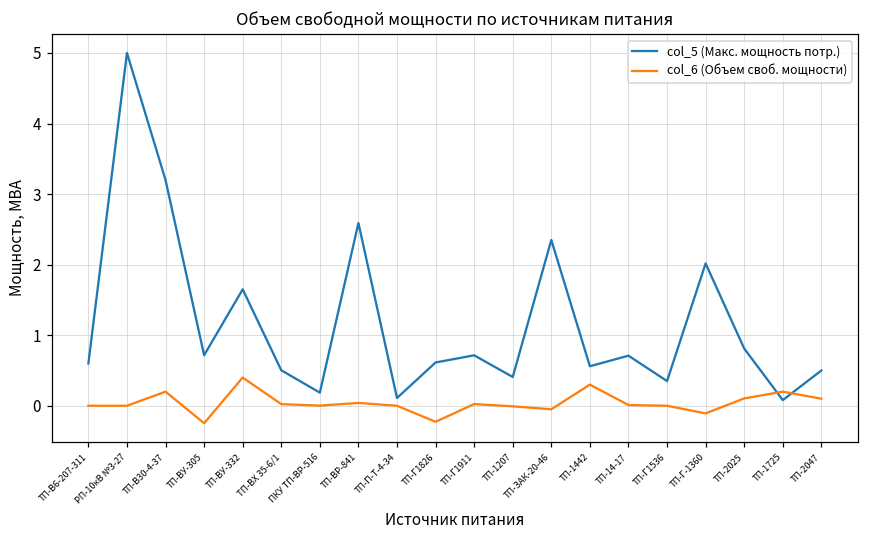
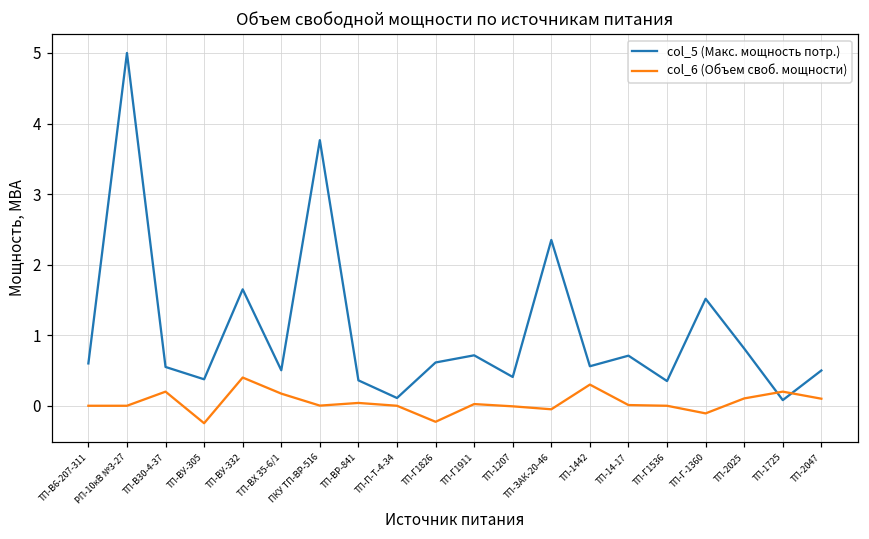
  {
    "col_5 (Макс. мощность потр.)": {
      "ТП-В6-207-311": 0.6,
      "РП-10кВ №3-27": 5.0,
-     "ТП-В30-4-37": 3.2,
-     "ТП-ВУ-305": 0.7,
+     "ТП-В30-4-37": 0.6,
+     "ТП-ВУ-305": 0.4,
      "ТП-ВУ-332": 1.7,
      "ТП-ВХ 35-6/1": 0.5,
-     "ПКУ ТП-ВР-516": 0.2,
-     "ТП-ВР-841": 2.6,
+     "ПКУ ТП-ВР-516": 3.8,
+     "ТП-ВР-841": 0.4,
      "ТП-П-Т-4-34": 0.1,
      "ТП-Г1826": 0.6,
      "ТП-Г1911": 0.7,
      "ТП-1207": 0.4,
      "ТП-ЗАК-20-46": 2.4,
      "ТП-1442": 0.6,
      "ТП-14-17": 0.7,
      "ТП-Г1536": 0.4,
-     "ТП-Г-1360": 2.0,
+     "ТП-Г-1360": 1.5,
      "ТП-2025": 0.8,
      "ТП-1725": 0.1,
      "ТП-2047": 0.5
    },
    "col_6 (Объем своб. мощности)": {
      "ТП-В6-207-311": 0.0,
      "РП-10кВ №3-27": 0.0,
      "ТП-В30-4-37": 0.2,
      "ТП-ВУ-305": -0.2,
      "ТП-ВУ-332": 0.4,
-     "ТП-ВХ 35-6/1": 0.0,
+     "ТП-ВХ 35-6/1": 0.2,
      "ПКУ ТП-ВР-516": 0.0,
      "ТП-ВР-841": 0.0,
      "ТП-П-Т-4-34": 0.0,
      "ТП-Г1826": -0.2,
      "ТП-Г1911": 0.0,
      "ТП-1207": 0.0,
      "ТП-ЗАК-20-46": -0.1,
      "ТП-1442": 0.3,
      "ТП-14-17": 0.0,
      "ТП-Г1536": 0.0,
      "ТП-Г-1360": -0.1,
      "ТП-2025": 0.1,
      "ТП-1725": 0.2,
      "ТП-2047": 0.1
    }
  }
